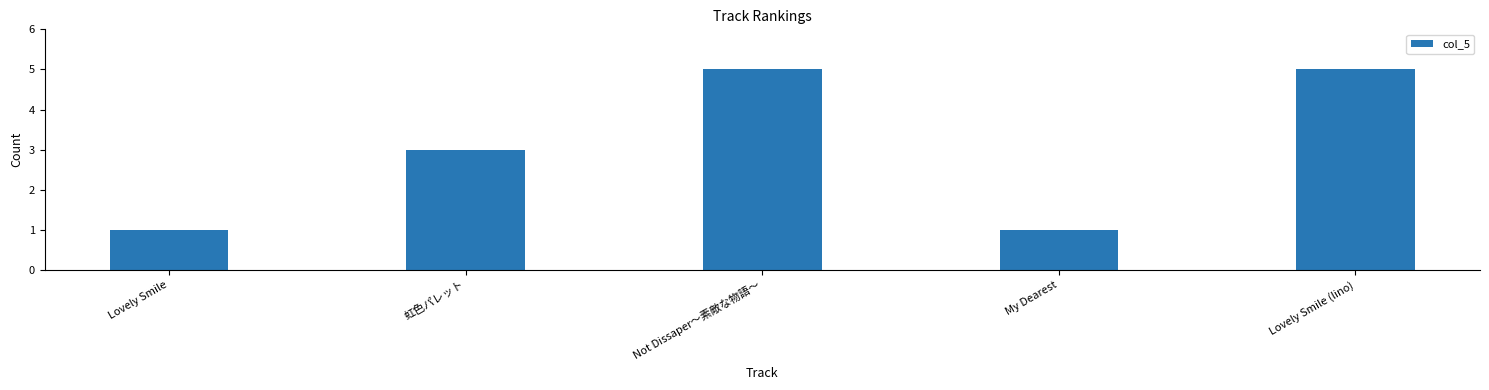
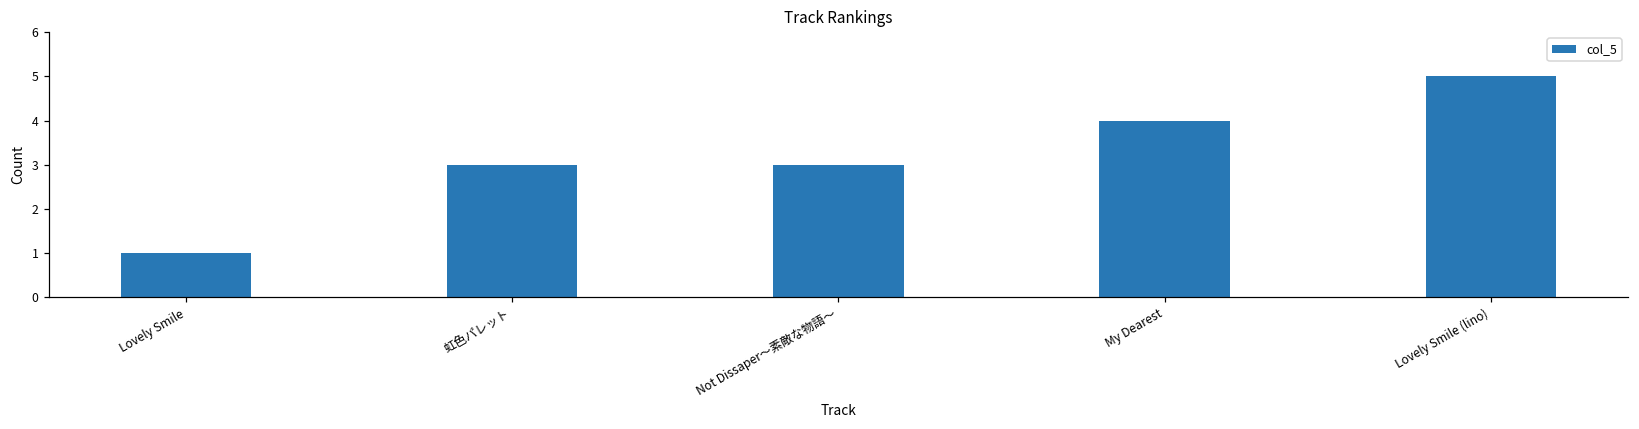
  {
    "Lovely Smile": 1,
    "虹色パレット": 3,
-   "Not Dissaper～素敵な物語～": 5,
-   "My Dearest": 1,
+   "Not Dissaper～素敵な物語～": 3,
+   "My Dearest": 4,
    "Lovely Smile (lino)": 5
  }
